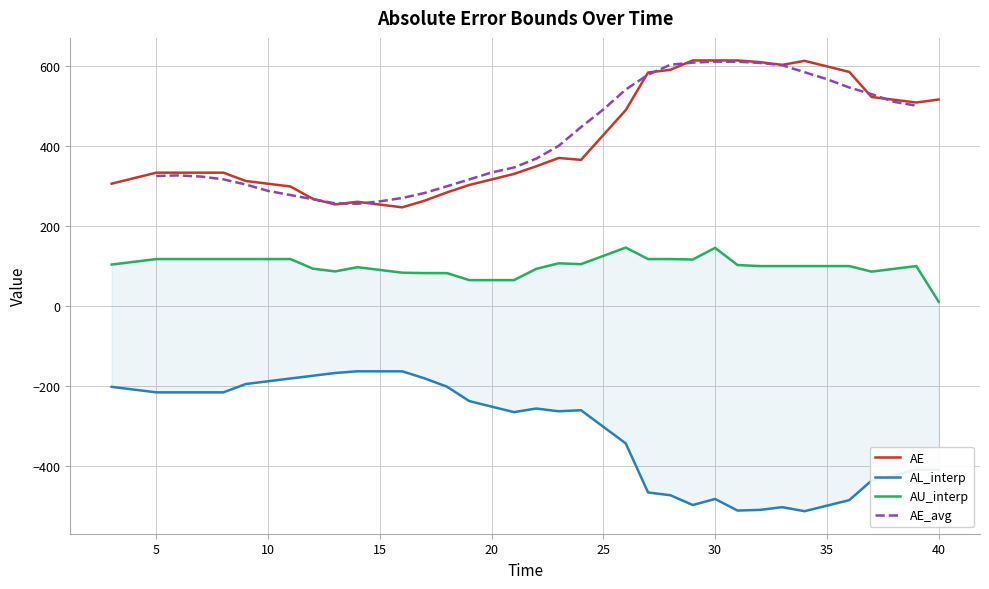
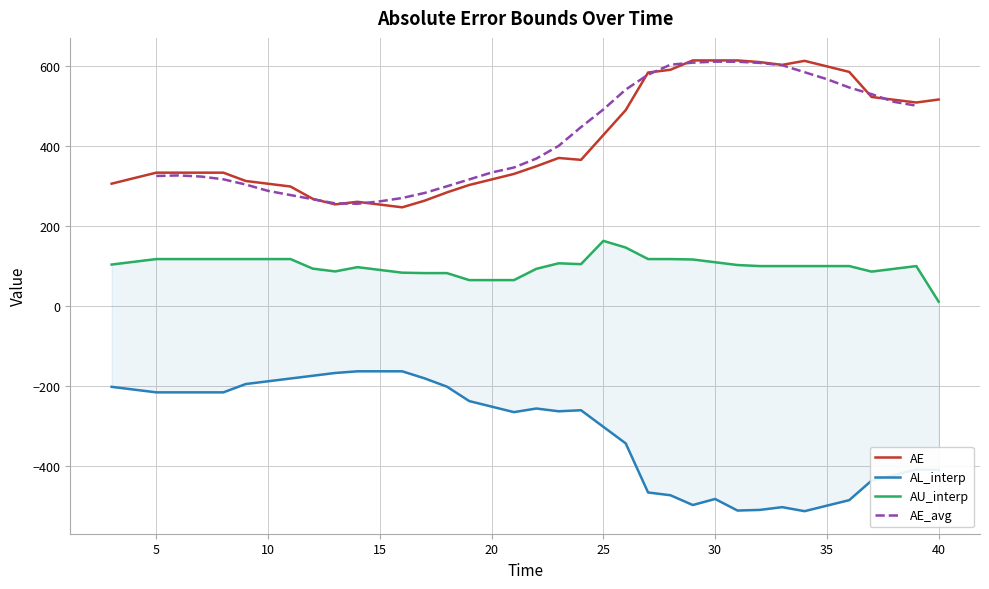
  {
    "AE": {
      "5": 330,
      "10": 310,
      "15": 250,
      "20": 320,
      "25": 430,
      "35": 600,
      "40": 520
    },
    "AL_interp": {
      "5": -220,
      "10": -190,
      "15": -160,
      "20": -250,
      "25": -300,
      "30": -480,
      "35": -500
    },
    "AU_interp": {
      "5": 120,
      "10": 120,
      "15": 90,
      "20": 60,
-     "25": 130,
-     "30": 150,
+     "25": 160,
+     "30": 110,
      "35": 100,
      "40": 10
    },
    "AE_avg": {
      "5": 330,
      "10": 290,
      "15": 260,
      "20": 330,
      "25": 490,
      "35": 570
    }
  }
